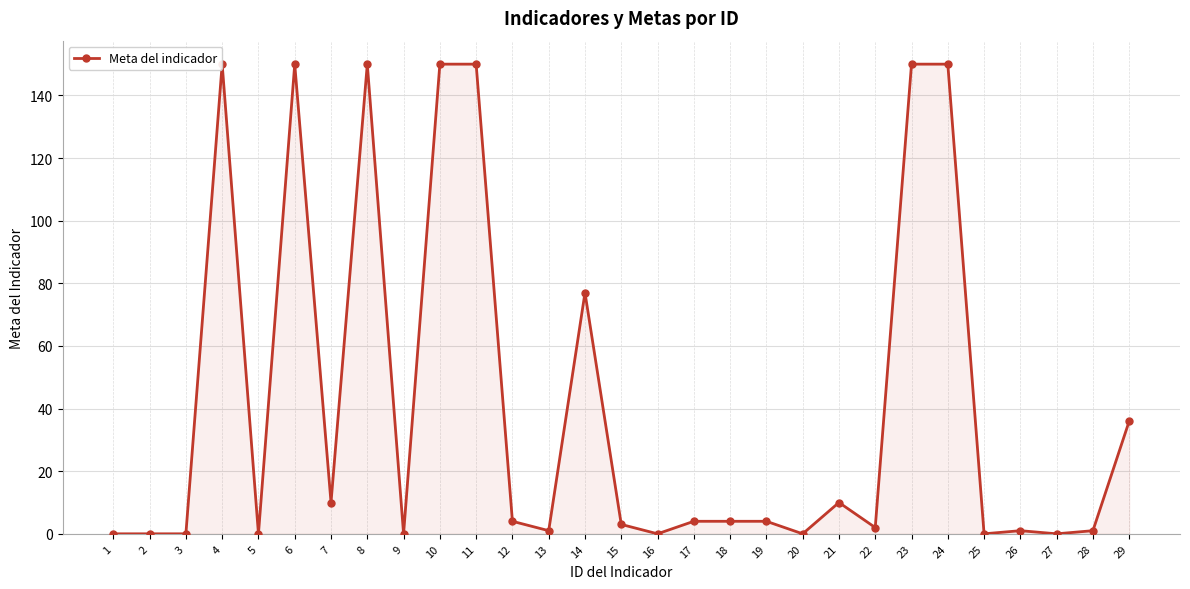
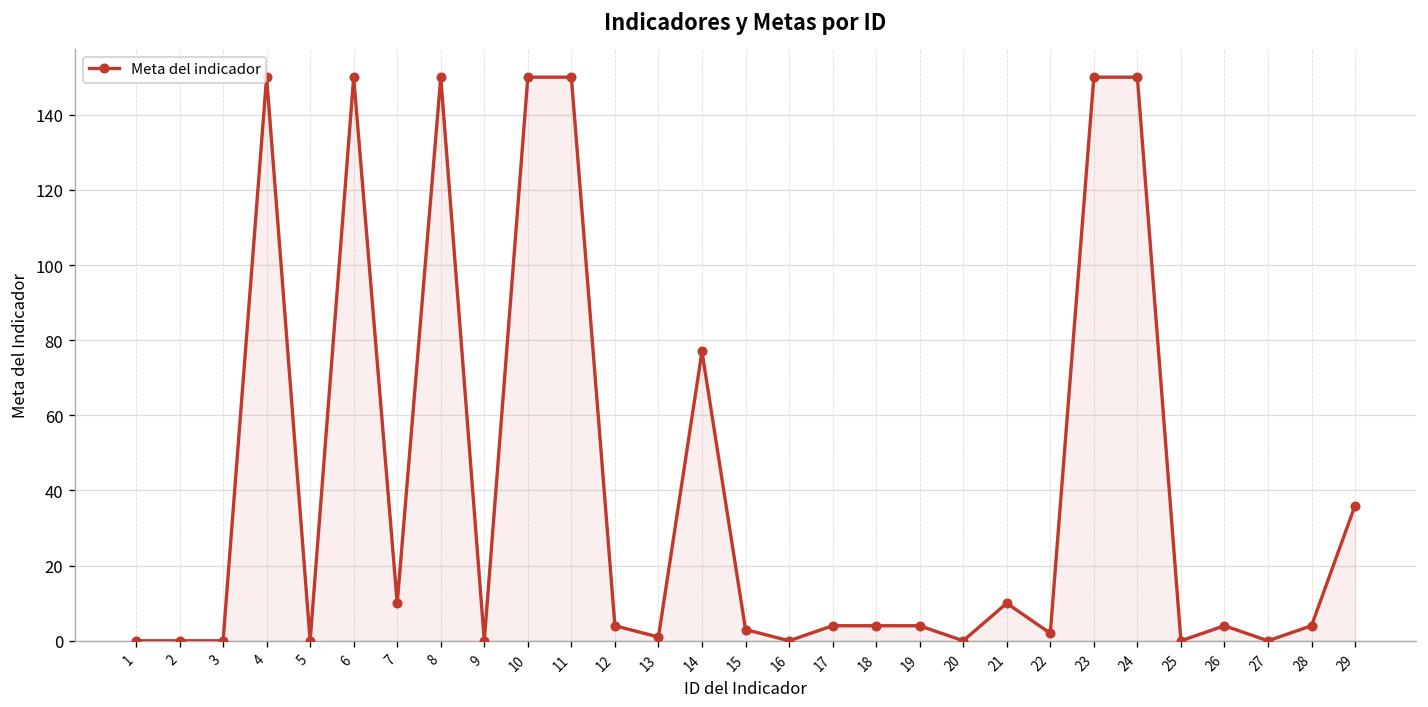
  {
    "1": 0,
    "2": 0,
    "3": 0,
    "4": 150,
    "5": 0,
    "6": 150,
    "7": 10,
    "8": 150,
    "9": 0,
    "10": 150,
    "11": 150,
    "12": 4,
    "13": 1,
    "14": 77,
    "15": 3,
    "16": 0,
    "17": 4,
    "18": 4,
    "19": 4,
    "20": 0,
    "21": 10,
    "22": 2,
    "23": 150,
    "24": 150,
    "25": 0,
-   "26": 1,
+   "26": 4,
    "27": 0,
-   "28": 1,
+   "28": 4,
    "29": 36
  }
